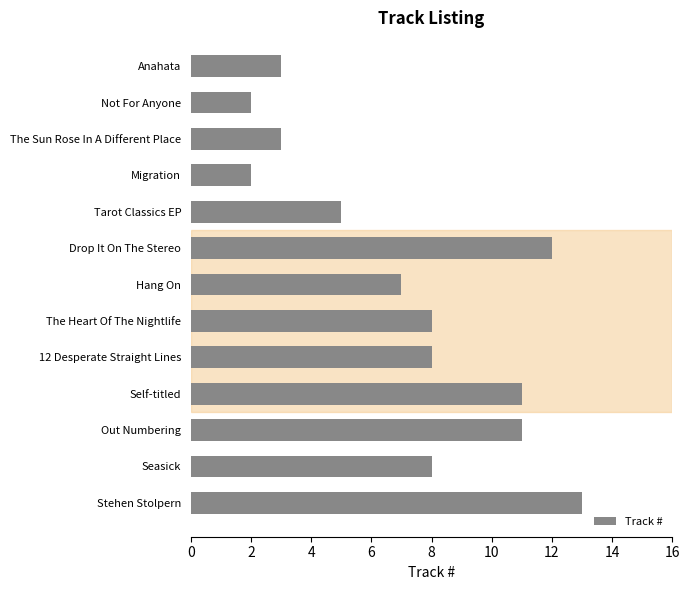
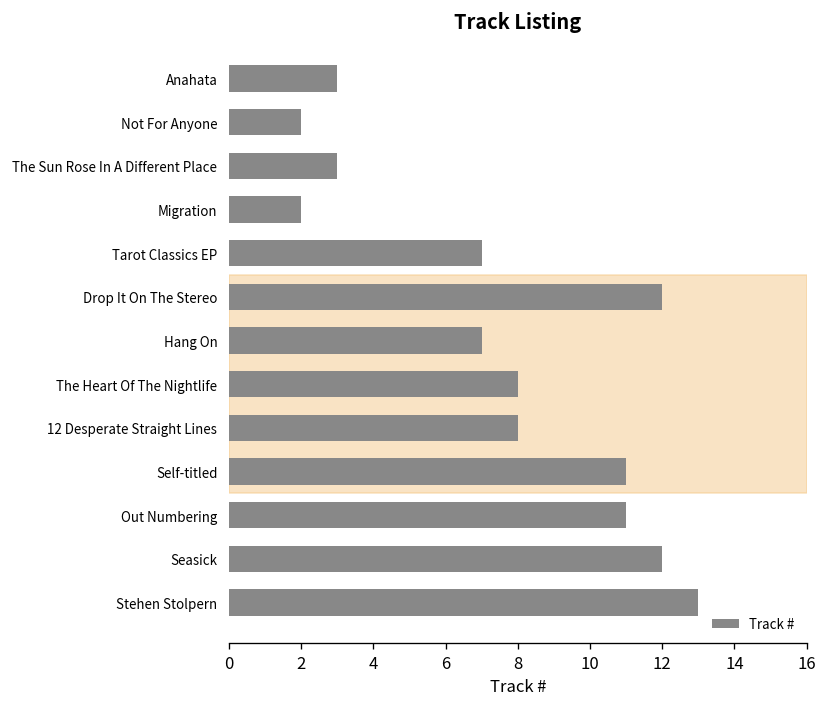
  {
    "Anahata": 3,
    "Not For Anyone": 2,
    "The Sun Rose In A Different Place": 3,
    "Migration": 2,
-   "Tarot Classics EP": 5,
+   "Tarot Classics EP": 7,
    "Drop It On The Stereo": 12,
    "Hang On": 7,
    "The Heart Of The Nightlife": 8,
    "12 Desperate Straight Lines": 8,
    "Self-titled": 11,
    "Out Numbering": 11,
-   "Seasick": 8,
+   "Seasick": 12,
    "Stehen Stolpern": 13
  }
